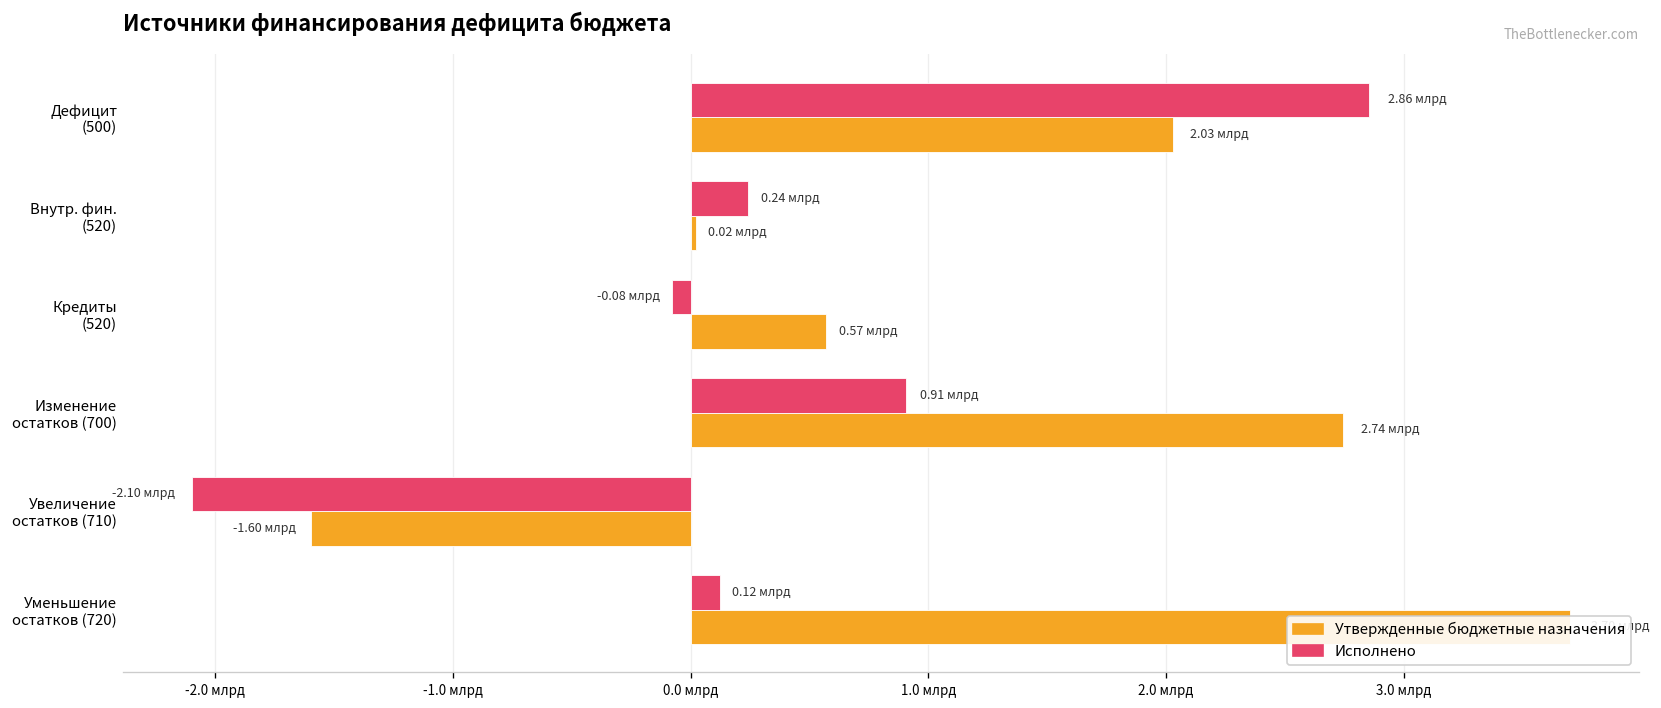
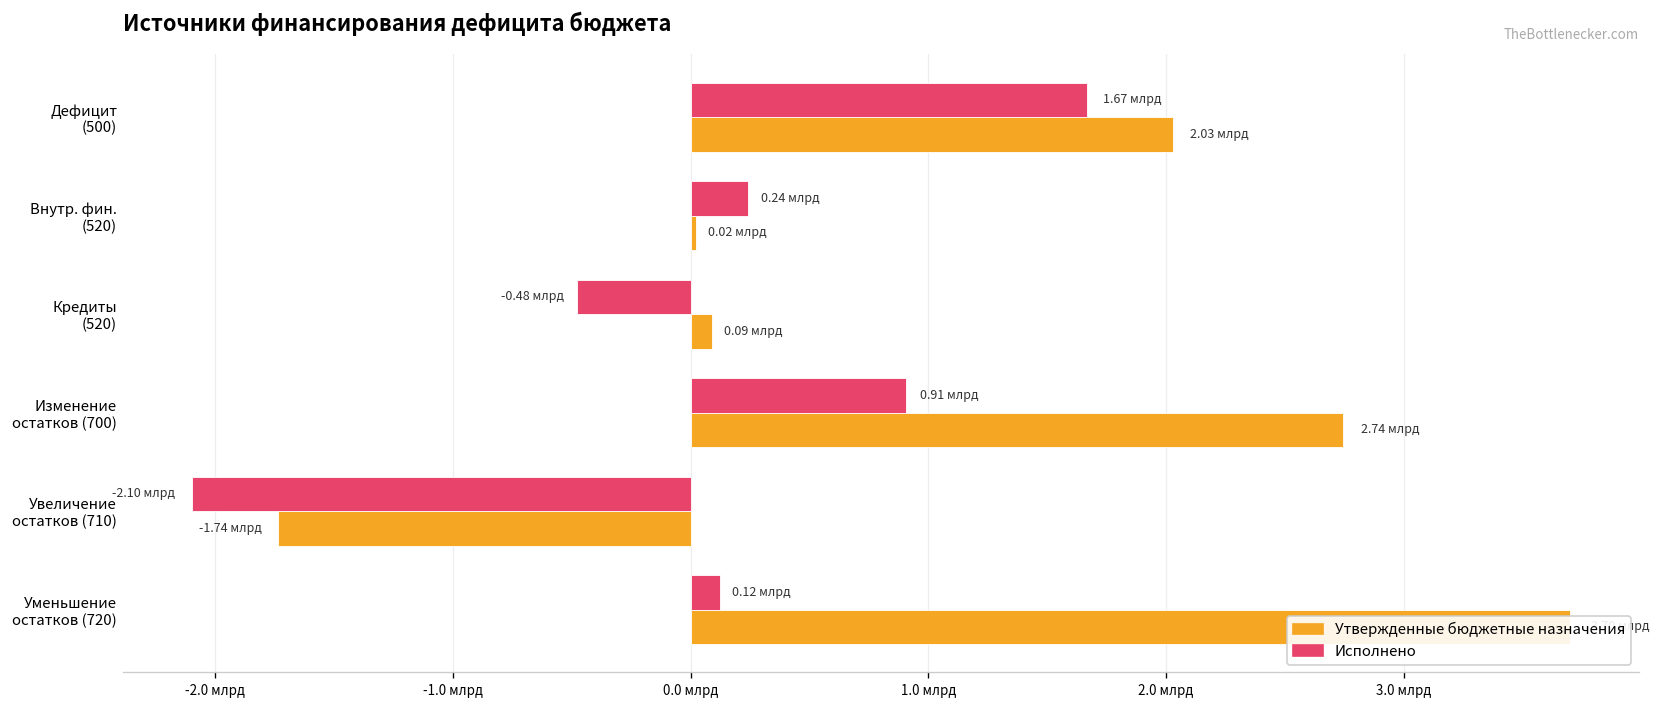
  {
    "Утвержденные бюджетные назначения": {
-     "Кредиты (520)": 0.57,
-     "Увеличение остатков (710)": -1.60
+     "Кредиты (520)": 0.09,
+     "Увеличение остатков (710)": -1.74
    },
    "Исполнено": {
-     "Дефицит (500)": 2.86,
-     "Кредиты (520)": -0.08
+     "Дефицит (500)": 1.67,
+     "Кредиты (520)": -0.48
    }
  }
